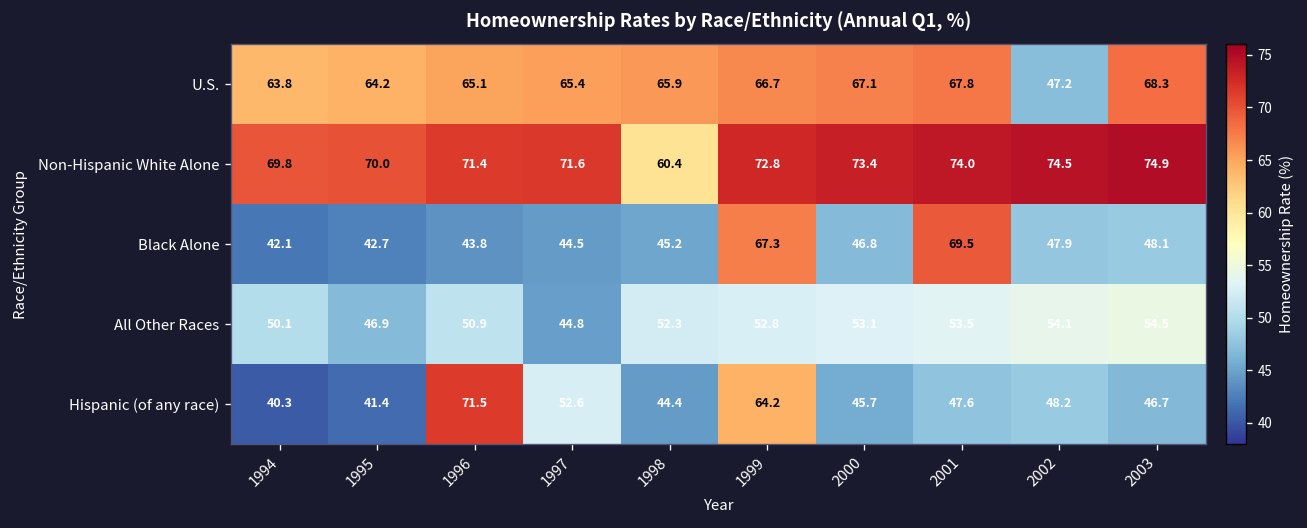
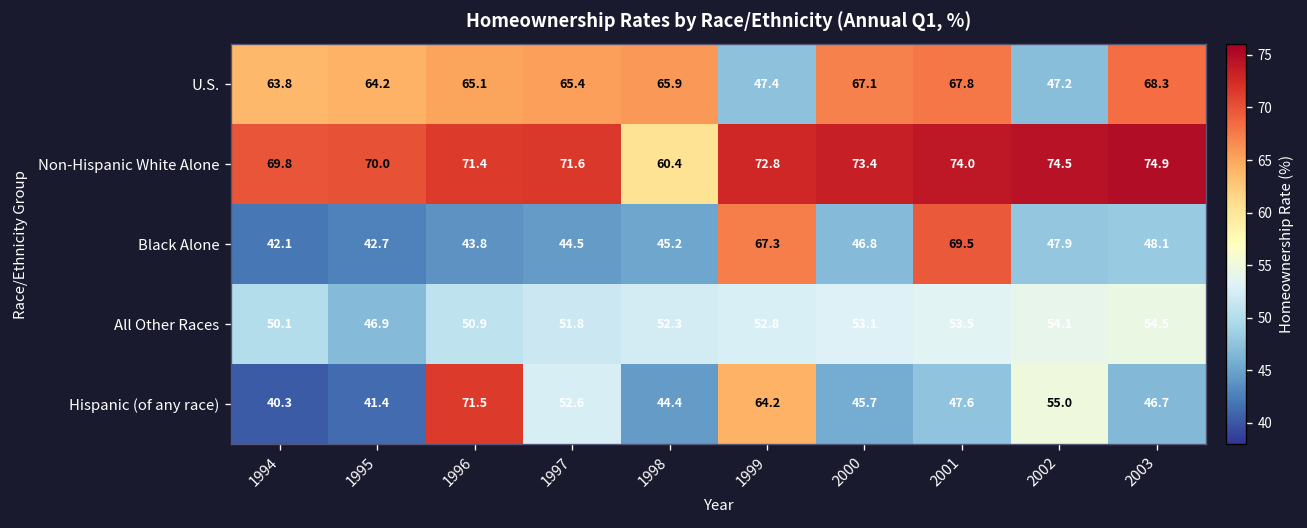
  {
    "U.S.": {
      "1994": 63.8,
      "1995": 64.2,
      "1996": 65.1,
      "1997": 65.4,
      "1998": 65.9,
-     "1999": 66.7,
+     "1999": 47.4,
      "2000": 67.1,
      "2001": 67.8,
      "2002": 47.2,
      "2003": 68.3
    },
    "Non-Hispanic White Alone": {
      "1994": 69.8,
      "1995": 70.0,
      "1996": 71.4,
      "1997": 71.6,
      "1998": 60.4,
      "1999": 72.8,
      "2000": 73.4,
      "2001": 74.0,
      "2002": 74.5,
      "2003": 74.9
    },
    "Black Alone": {
      "1994": 42.1,
      "1995": 42.7,
      "1996": 43.8,
      "1997": 44.5,
      "1998": 45.2,
      "1999": 67.3,
      "2000": 46.8,
      "2001": 69.5,
      "2002": 47.9,
      "2003": 48.1
    },
    "All Other Races": {
      "1994": 50.1,
      "1995": 46.9,
      "1996": 50.9,
-     "1997": 44.8
+     "1997": 51.8
    },
    "Hispanic (of any race)": {
      "1994": 40.3,
      "1995": 41.4,
      "1996": 71.5,
      "1998": 44.4,
      "1999": 64.2,
      "2000": 45.7,
      "2001": 47.6,
-     "2002": 48.2,
+     "2002": 55.0,
      "2003": 46.7
    }
  }
